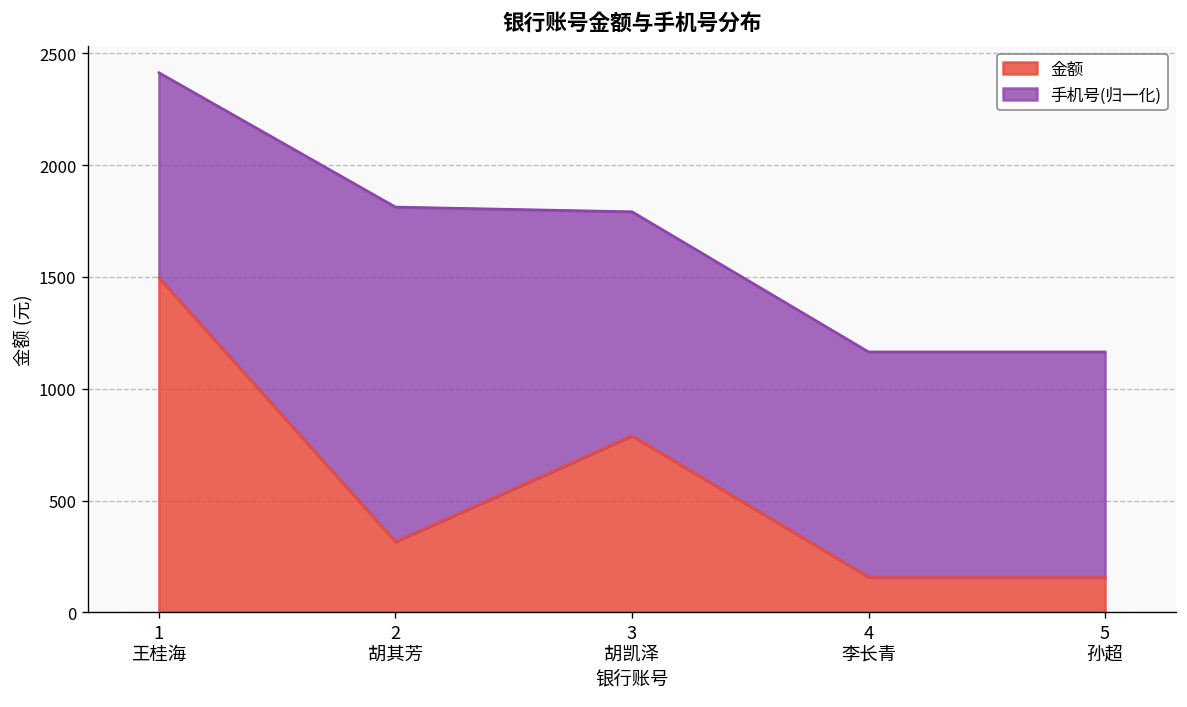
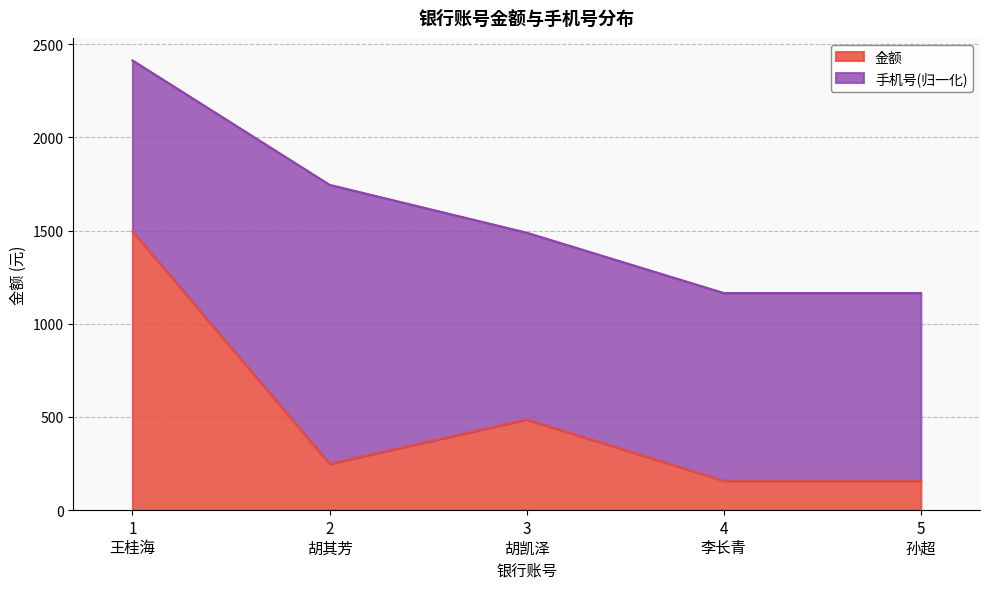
  {
    "金额": {
      "1 王桂海": 1500,
-     "2 胡其芳": 320,
-     "3 胡凯泽": 790,
+     "2 胡其芳": 250,
+     "3 胡凯泽": 490,
      "4 李长青": 160,
      "5 孙超": 160
    },
    "手机号(归一化)": {
      "1 王桂海": 920,
      "2 胡其芳": 1500,
      "3 胡凯泽": 1000,
      "4 李长青": 1010,
      "5 孙超": 1010
    }
  }
